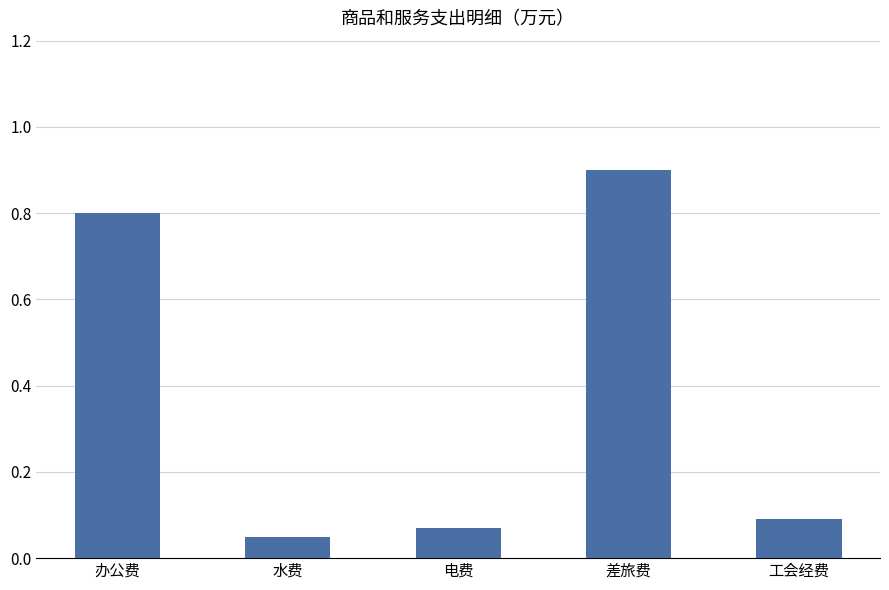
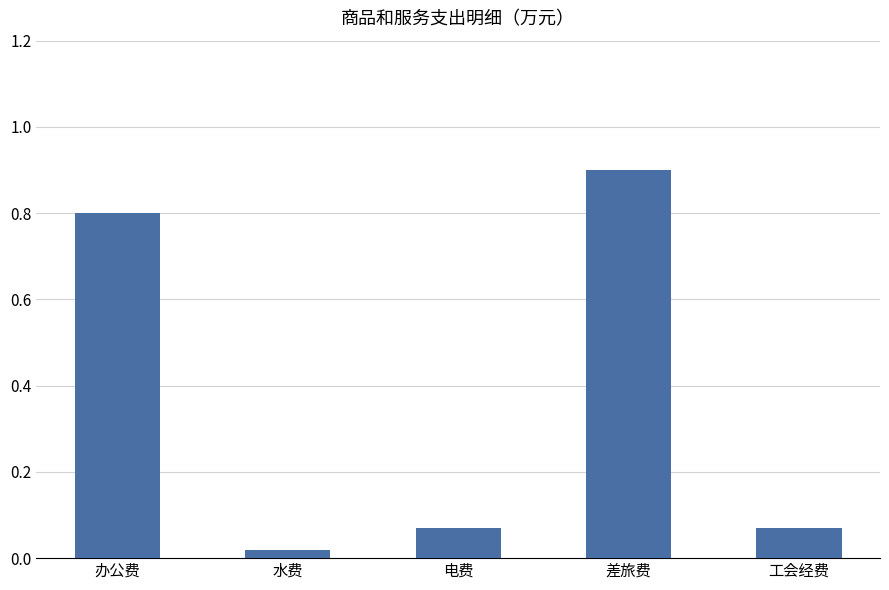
  {
    "办公费": 0.80,
-   "水费": 0.05,
+   "水费": 0.02,
    "电费": 0.07,
    "差旅费": 0.90,
-   "工会经费": 0.09
+   "工会经费": 0.07
  }
